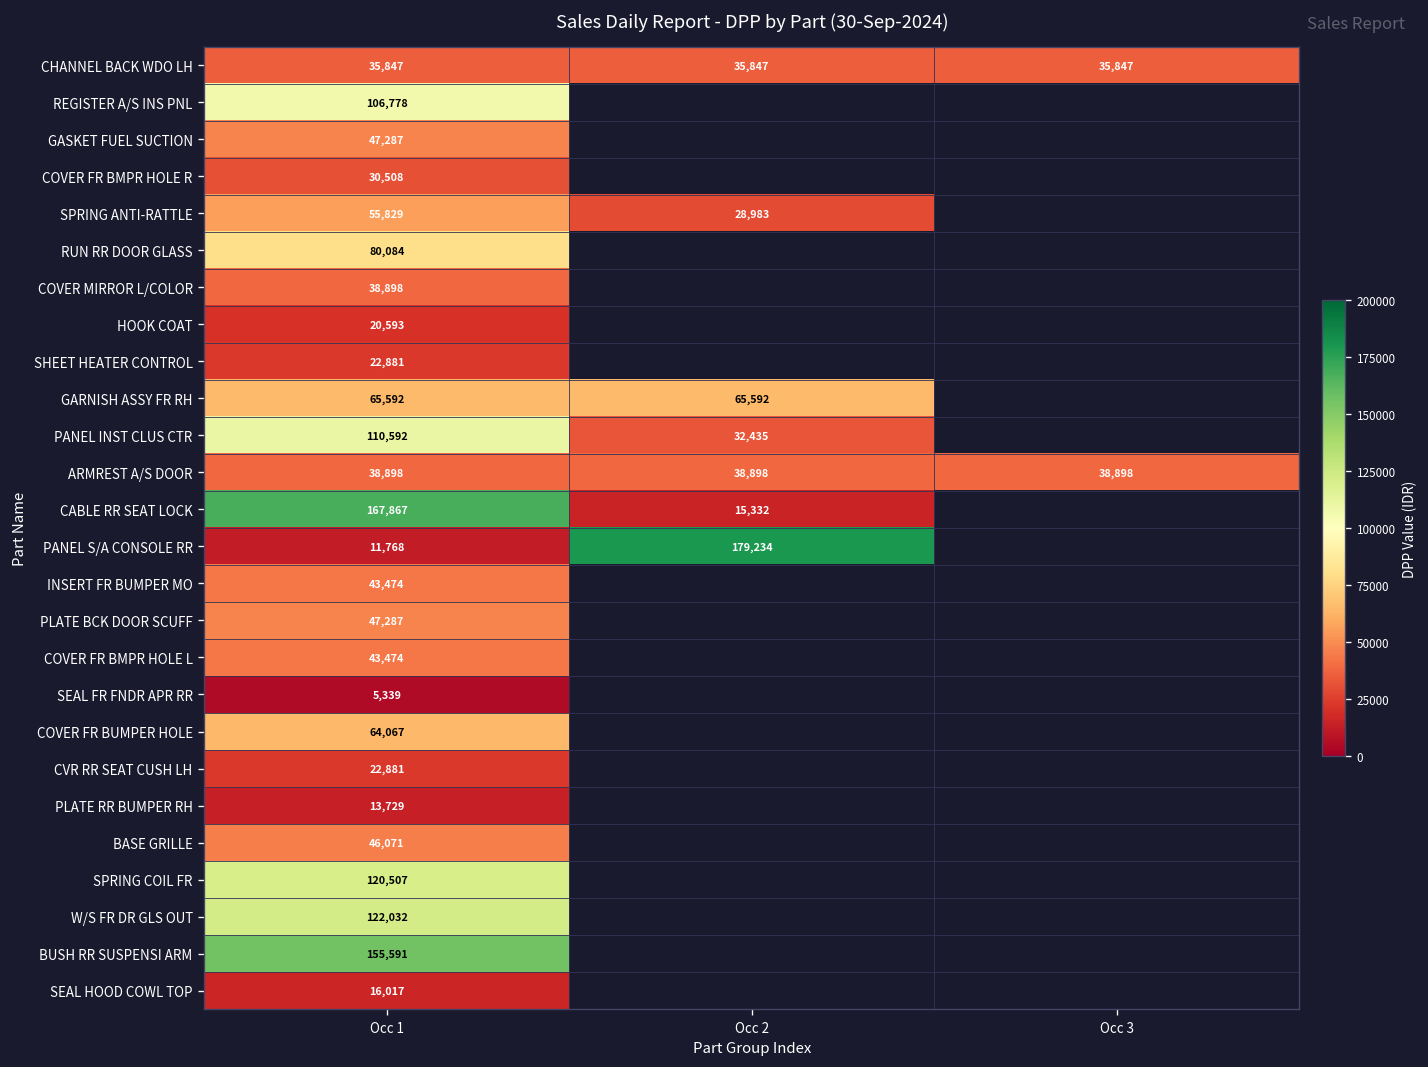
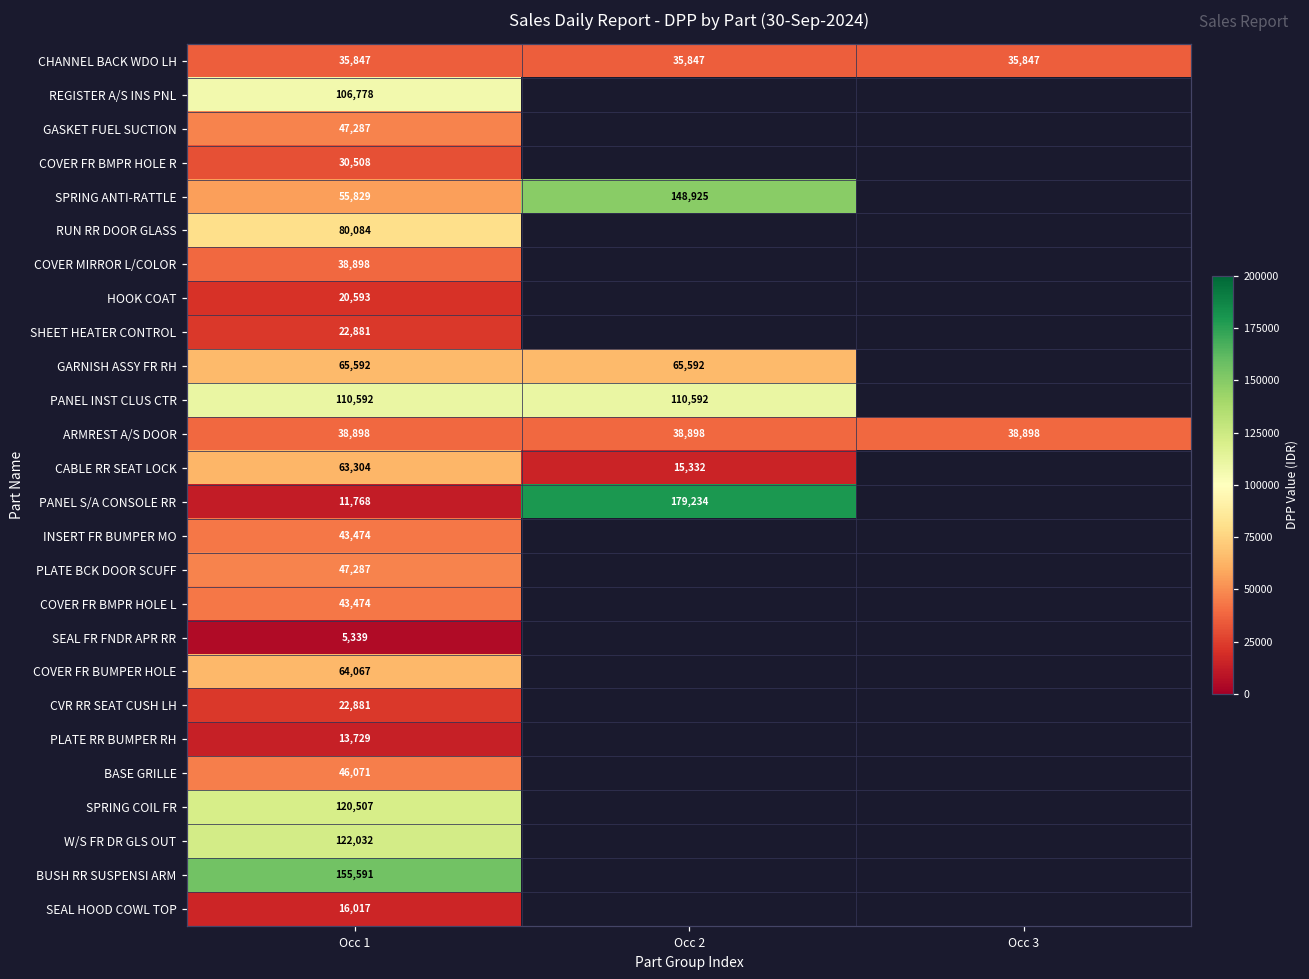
  {
    "CHANNEL BACK WDO LH": {
      "Occ 1": "35,847",
      "Occ 2": "35,847",
      "Occ 3": "35,847"
    },
    "REGISTER A/S INS PNL": {
      "Occ 1": "106,778"
    },
    "GASKET FUEL SUCTION": {
      "Occ 1": "47,287"
    },
    "COVER FR BMPR HOLE R": {
      "Occ 1": "30,508"
    },
    "SPRING ANTI-RATTLE": {
      "Occ 1": "55,829",
-     "Occ 2": "28,983"
+     "Occ 2": "148,925"
    },
    "RUN RR DOOR GLASS": {
      "Occ 1": "80,084"
    },
    "COVER MIRROR L/COLOR": {
      "Occ 1": "38,898"
    },
    "HOOK COAT": {
      "Occ 1": "20,593"
    },
    "SHEET HEATER CONTROL": {
      "Occ 1": "22,881"
    },
    "GARNISH ASSY FR RH": {
      "Occ 1": "65,592",
      "Occ 2": "65,592"
    },
    "PANEL INST CLUS CTR": {
      "Occ 1": "110,592",
-     "Occ 2": "32,435"
+     "Occ 2": "110,592"
    },
    "ARMREST A/S DOOR": {
      "Occ 1": "38,898",
      "Occ 2": "38,898",
      "Occ 3": "38,898"
    },
    "CABLE RR SEAT LOCK": {
-     "Occ 1": "167,867",
+     "Occ 1": "63,304",
      "Occ 2": "15,332"
    },
    "PANEL S/A CONSOLE RR": {
      "Occ 1": "11,768",
      "Occ 2": "179,234"
    },
    "INSERT FR BUMPER MO": {
      "Occ 1": "43,474"
    },
    "PLATE BCK DOOR SCUFF": {
      "Occ 1": "47,287"
    },
    "COVER FR BMPR HOLE L": {
      "Occ 1": "43,474"
    },
    "SEAL FR FNDR APR RR": {
      "Occ 1": "5,339"
    },
    "COVER FR BUMPER HOLE": {
      "Occ 1": "64,067"
    },
    "CVR RR SEAT CUSH LH": {
      "Occ 1": "22,881"
    },
    "PLATE RR BUMPER RH": {
      "Occ 1": "13,729"
    },
    "BASE GRILLE": {
      "Occ 1": "46,071"
    },
    "SPRING COIL FR": {
      "Occ 1": "120,507"
    },
    "W/S FR DR GLS OUT": {
      "Occ 1": "122,032"
    },
    "BUSH RR SUSPENSI ARM": {
      "Occ 1": "155,591"
    },
    "SEAL HOOD COWL TOP": {
      "Occ 1": "16,017"
    }
  }
